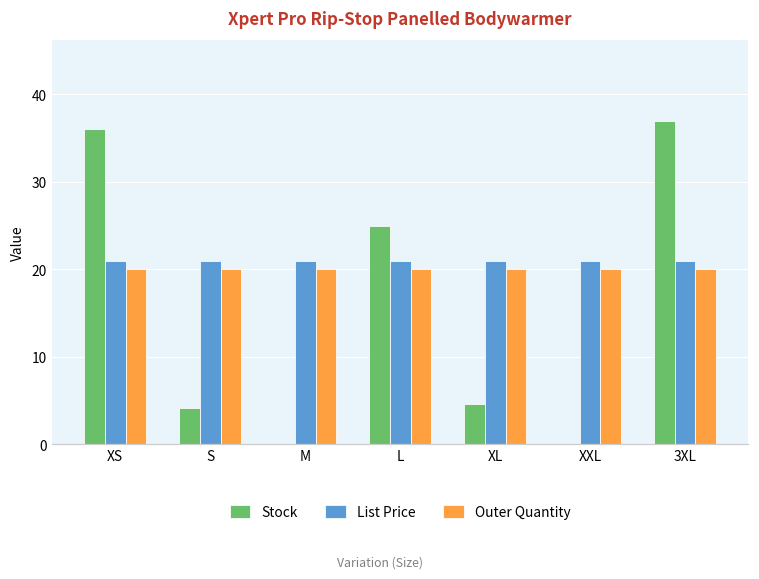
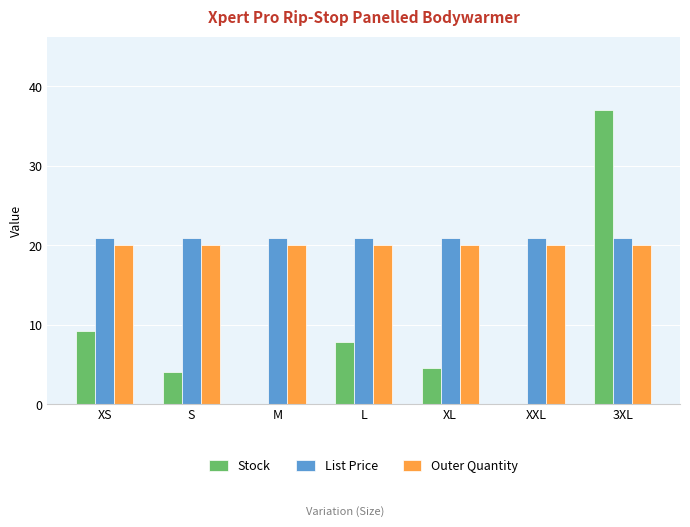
  {
    "Stock": {
-     "XS": 36,
+     "XS": 9,
      "S": 4,
      "M": 0,
-     "L": 25,
+     "L": 8,
      "XL": 5,
      "XXL": 0,
      "3XL": 37
    },
    "List Price": {
      "XS": 21,
      "S": 21,
      "M": 21,
      "L": 21,
      "XL": 21,
      "XXL": 21,
      "3XL": 21
    },
    "Outer Quantity": {
      "XS": 20,
      "S": 20,
      "M": 20,
      "L": 20,
      "XL": 20,
      "XXL": 20,
      "3XL": 20
    }
  }
